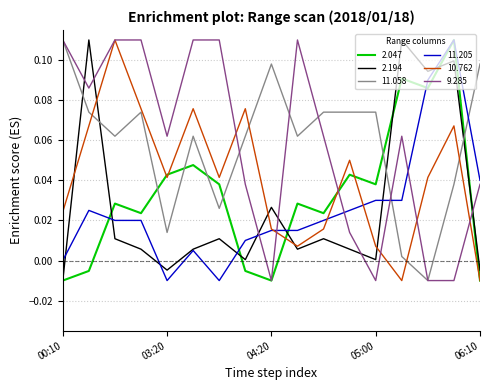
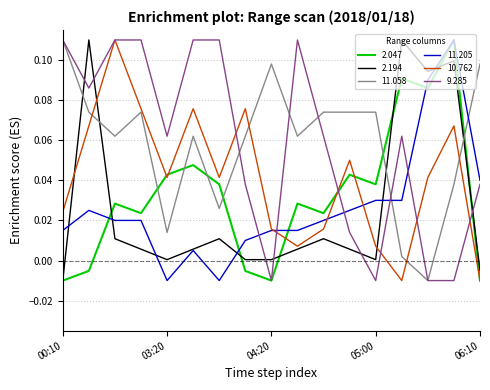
  {
    "2.047": {
      "03:20": 0.043,
      "05:00": 0.038
    },
    "2.194": {
-     "03:20": -0.005,
-     "04:20": 0.027,
+     "03:20": 0.000,
+     "04:20": 0.000,
      "05:00": 0.000,
      "06:10": -0.005
    },
    "11.058": {
      "03:20": 0.014,
      "04:20": 0.098,
      "05:00": 0.074,
      "06:10": 0.098
    },
    "11.205": {
-     "00:10": 0.000,
+     "00:10": 0.015,
      "03:20": -0.010,
      "05:00": 0.030,
      "06:10": 0.040
    },
    "10.762": {
      "00:10": 0.024,
      "03:20": 0.041,
      "05:00": 0.007
    },
    "9.285": {
      "03:20": 0.062,
      "05:00": -0.010,
      "06:10": 0.038
    }
  }
